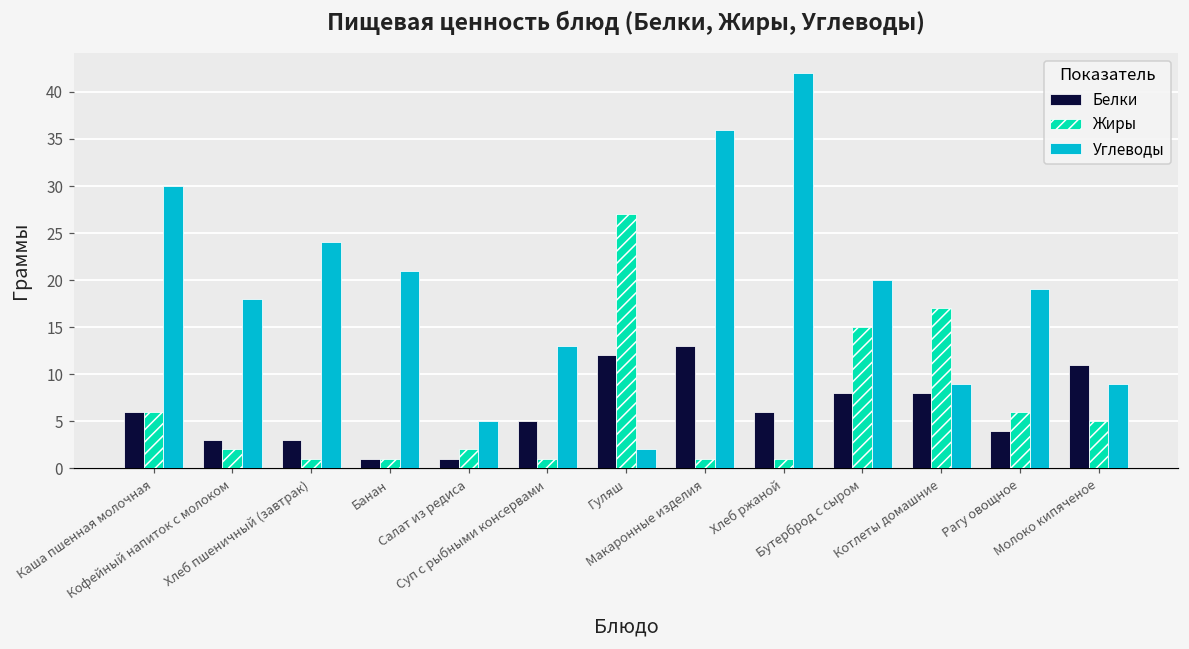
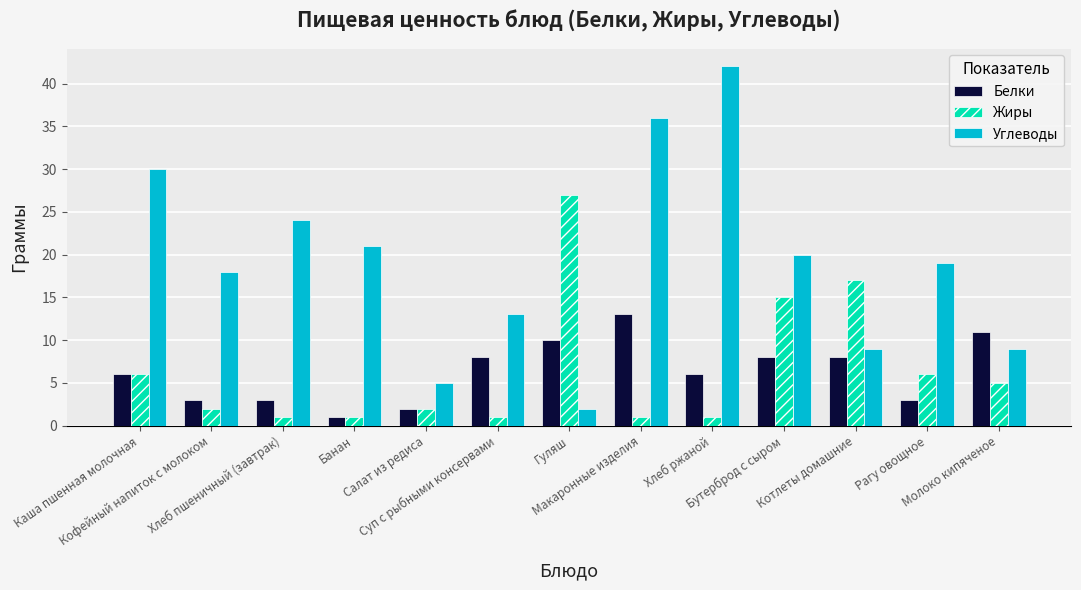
  {
    "Белки": {
      "Каша пшенная молочная": 6,
      "Кофейный напиток с молоком": 3,
      "Хлеб пшеничный (завтрак)": 3,
      "Банан": 1,
-     "Салат из редиса": 1,
-     "Суп с рыбными консервами": 5,
-     "Гуляш": 12,
+     "Салат из редиса": 2,
+     "Суп с рыбными консервами": 8,
+     "Гуляш": 10,
      "Макаронные изделия": 13,
      "Хлеб ржаной": 6,
      "Бутерброд с сыром": 8,
      "Котлеты домашние": 8,
-     "Рагу овощное": 4,
+     "Рагу овощное": 3,
      "Молоко кипяченое": 11
    }
  }
